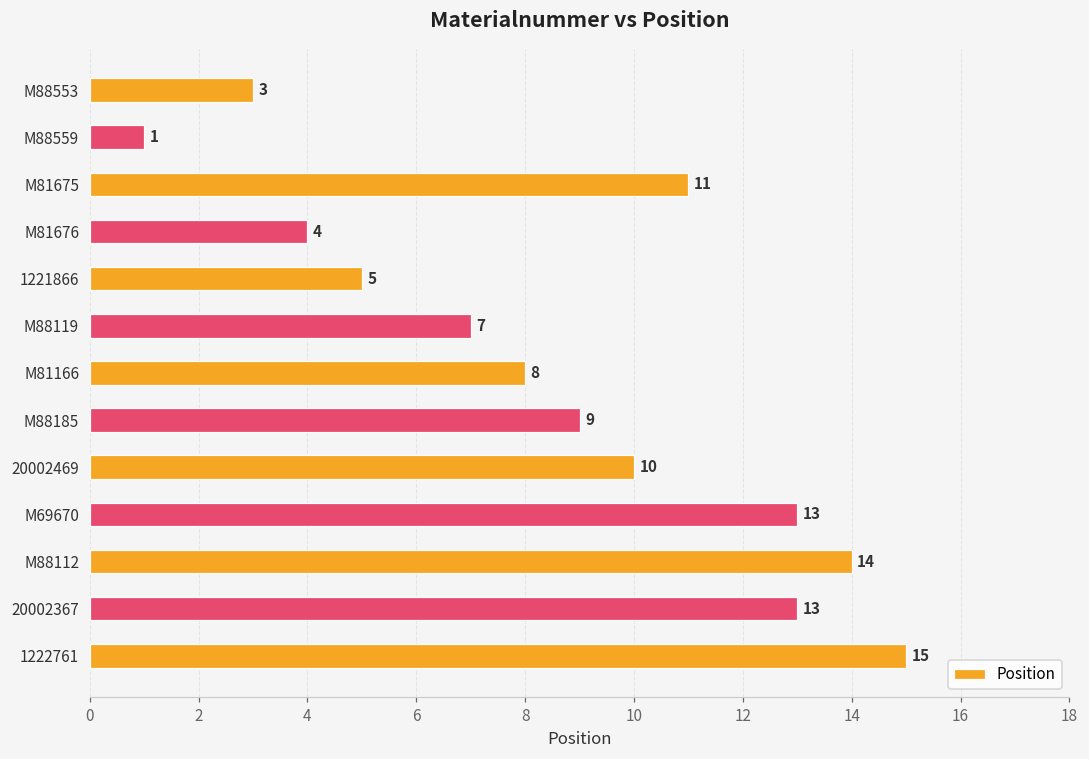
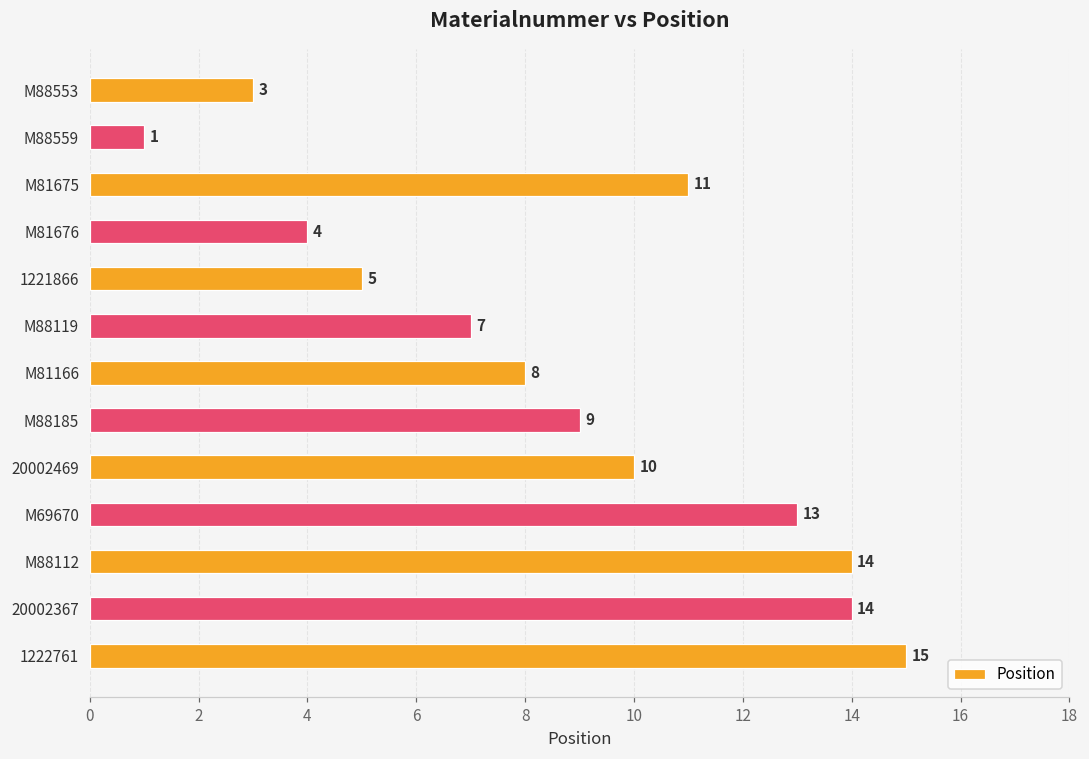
  {
    "M88553": 3,
    "M88559": 1,
    "M81675": 11,
    "M81676": 4,
    "1221866": 5,
    "M88119": 7,
    "M81166": 8,
    "M88185": 9,
    "20002469": 10,
    "M69670": 13,
    "M88112": 14,
-   "20002367": 13,
+   "20002367": 14,
    "1222761": 15
  }
